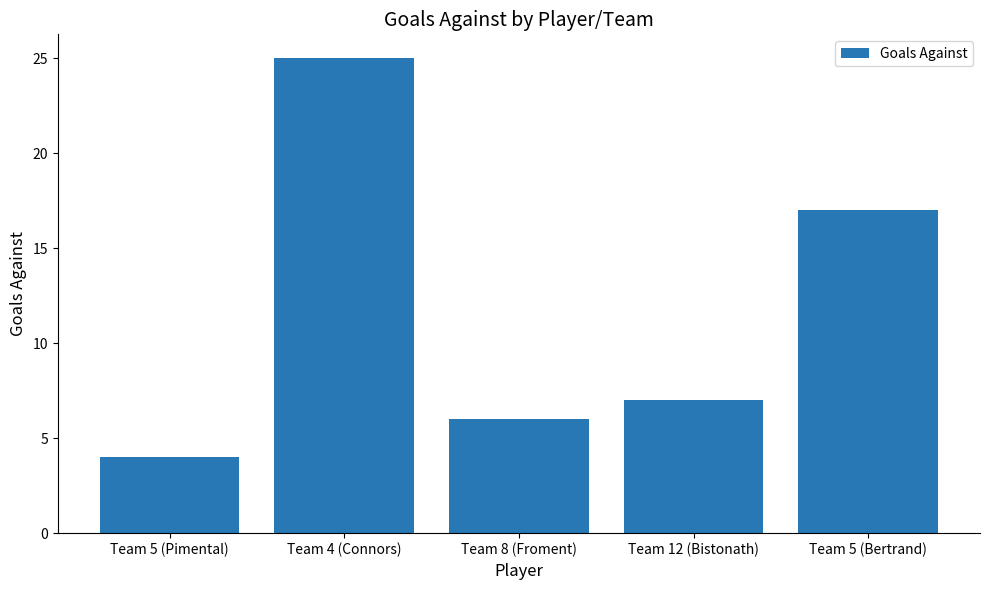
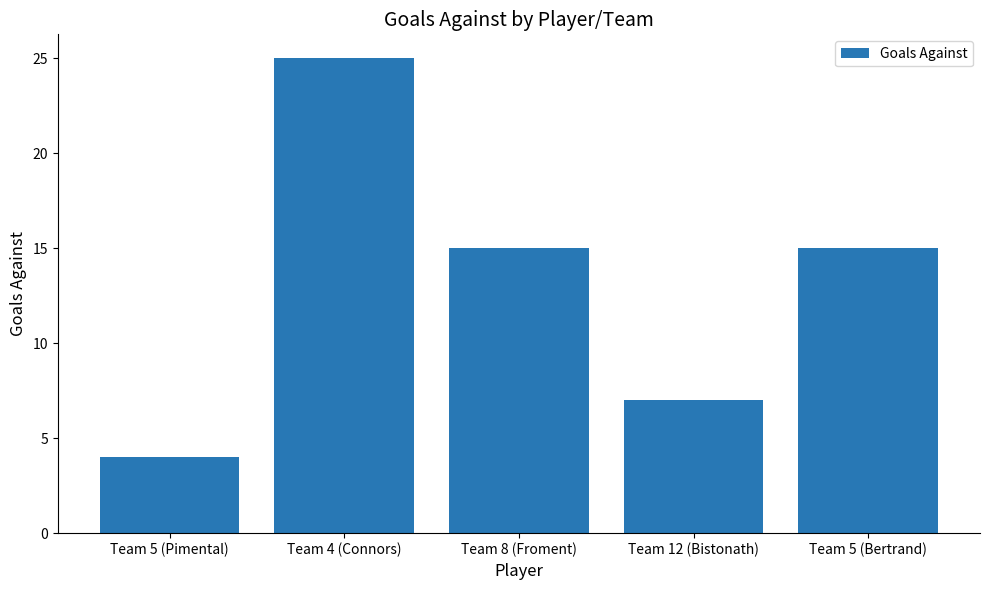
  {
    "Team 5 (Pimental)": 4,
    "Team 4 (Connors)": 25,
-   "Team 8 (Froment)": 6,
+   "Team 8 (Froment)": 15,
    "Team 12 (Bistonath)": 7,
-   "Team 5 (Bertrand)": 17
+   "Team 5 (Bertrand)": 15
  }
